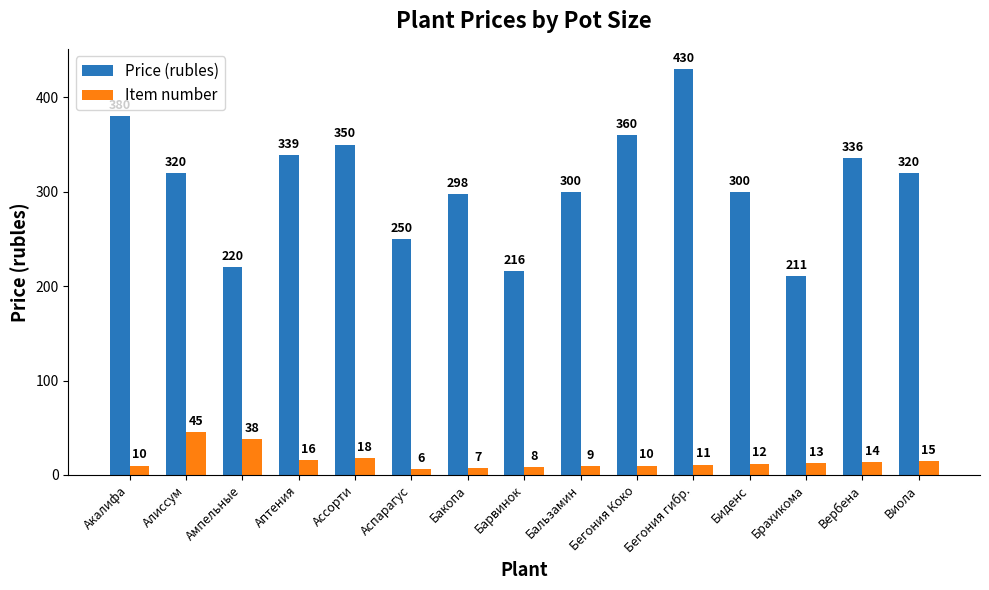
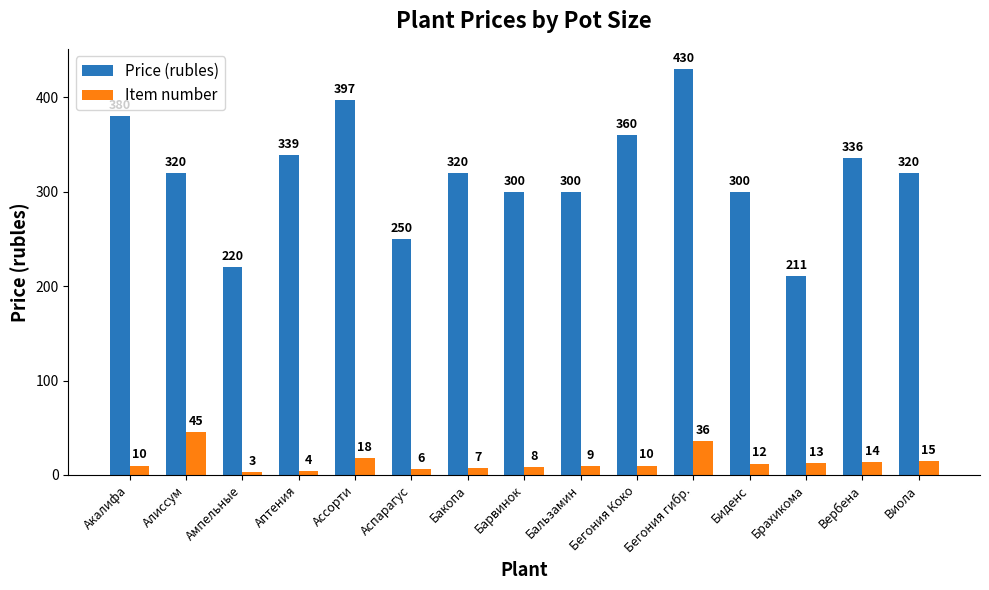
  {
    "Price (rubles)": {
      "Алиссум": 320,
      "Ампельные": 220,
      "Аптения": 339,
-     "Ассорти": 350,
+     "Ассорти": 397,
      "Аспарагус": 250,
-     "Бакопа": 298,
-     "Барвинок": 216,
+     "Бакопа": 320,
+     "Барвинок": 300,
      "Бальзамин": 300,
      "Бегония Коко": 360,
      "Бегония гибр.": 430,
      "Биденс": 300,
      "Брахикома": 211,
      "Вербена": 336,
      "Виола": 320
    },
    "Item number": {
      "Акалифа": 10,
      "Алиссум": 45,
-     "Ампельные": 38,
-     "Аптения": 16,
+     "Ампельные": 3,
+     "Аптения": 4,
      "Ассорти": 18,
      "Аспарагус": 6,
      "Бакопа": 7,
      "Барвинок": 8,
      "Бальзамин": 9,
      "Бегония Коко": 10,
-     "Бегония гибр.": 11,
+     "Бегония гибр.": 36,
      "Биденс": 12,
      "Брахикома": 13,
      "Вербена": 14,
      "Виола": 15
    }
  }
